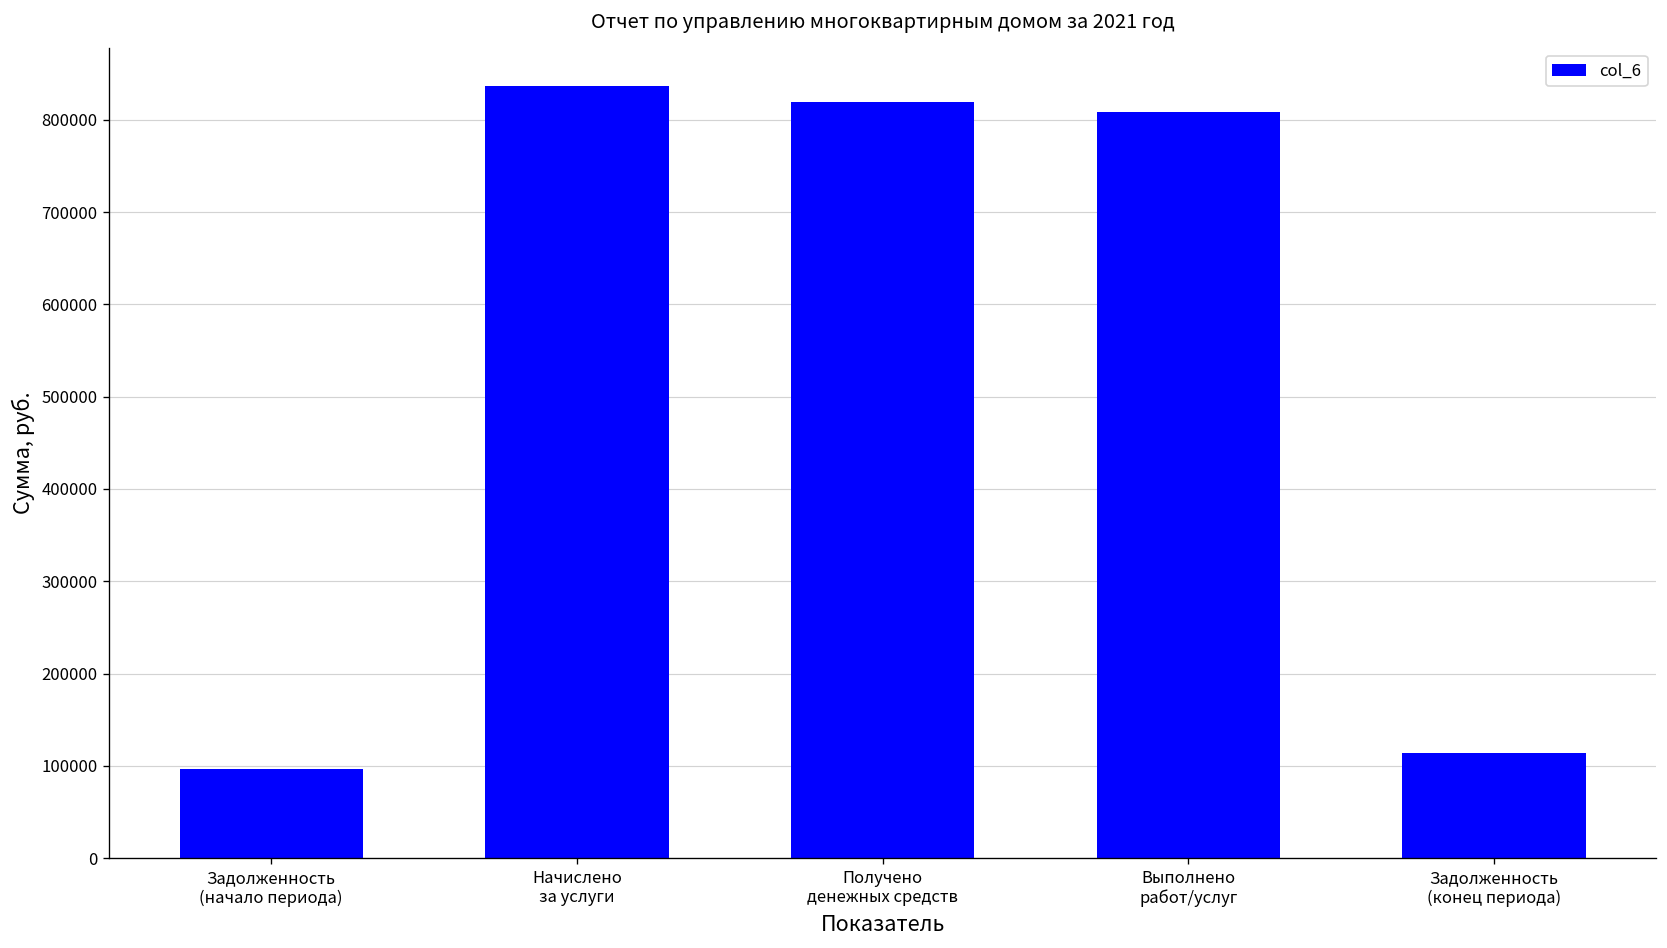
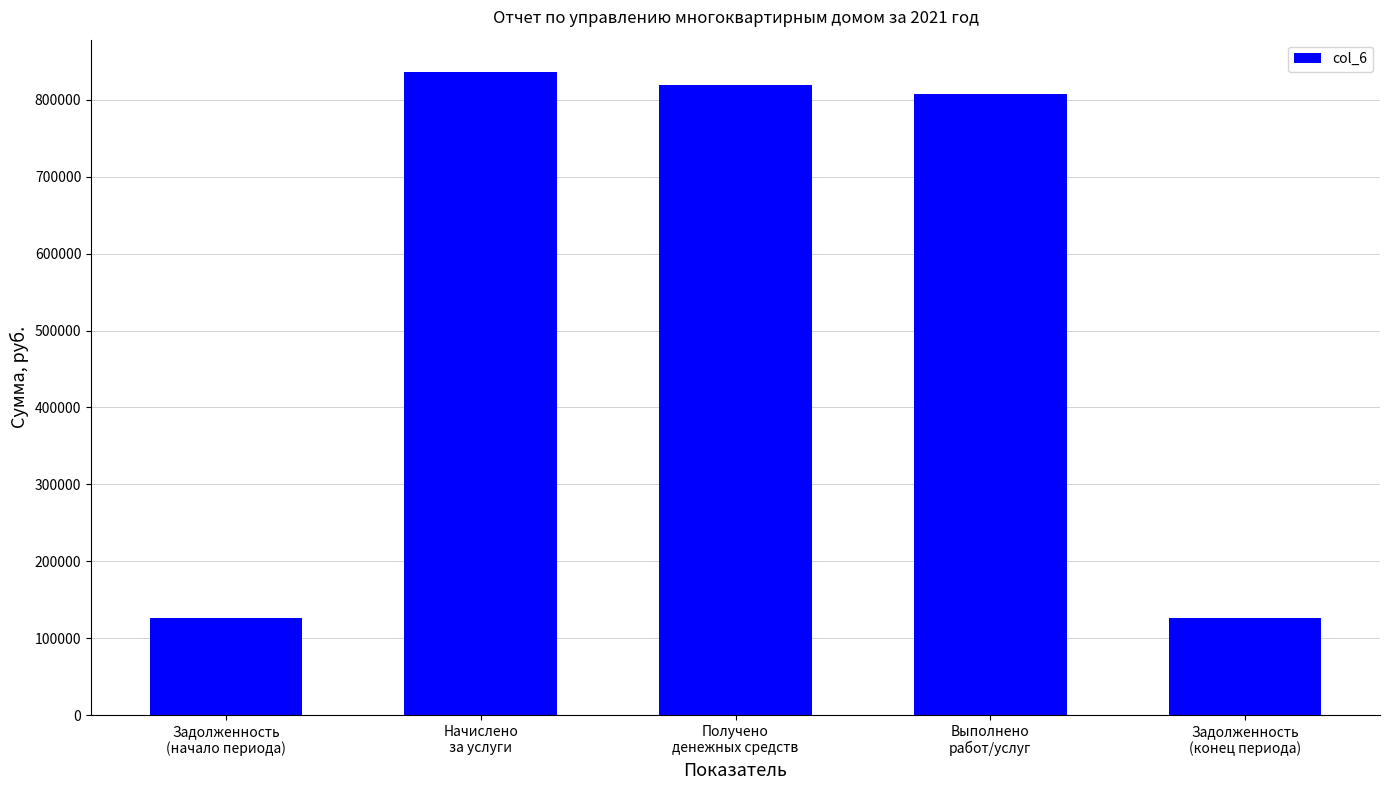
  {
-   "Задолженность (начало периода)": 100000,
+   "Задолженность (начало периода)": 130000,
    "Начислено за услуги": 840000,
    "Получено денежных средств": 820000,
    "Выполнено работ/услуг": 810000,
-   "Задолженность (конец периода)": 110000
+   "Задолженность (конец периода)": 130000
  }
